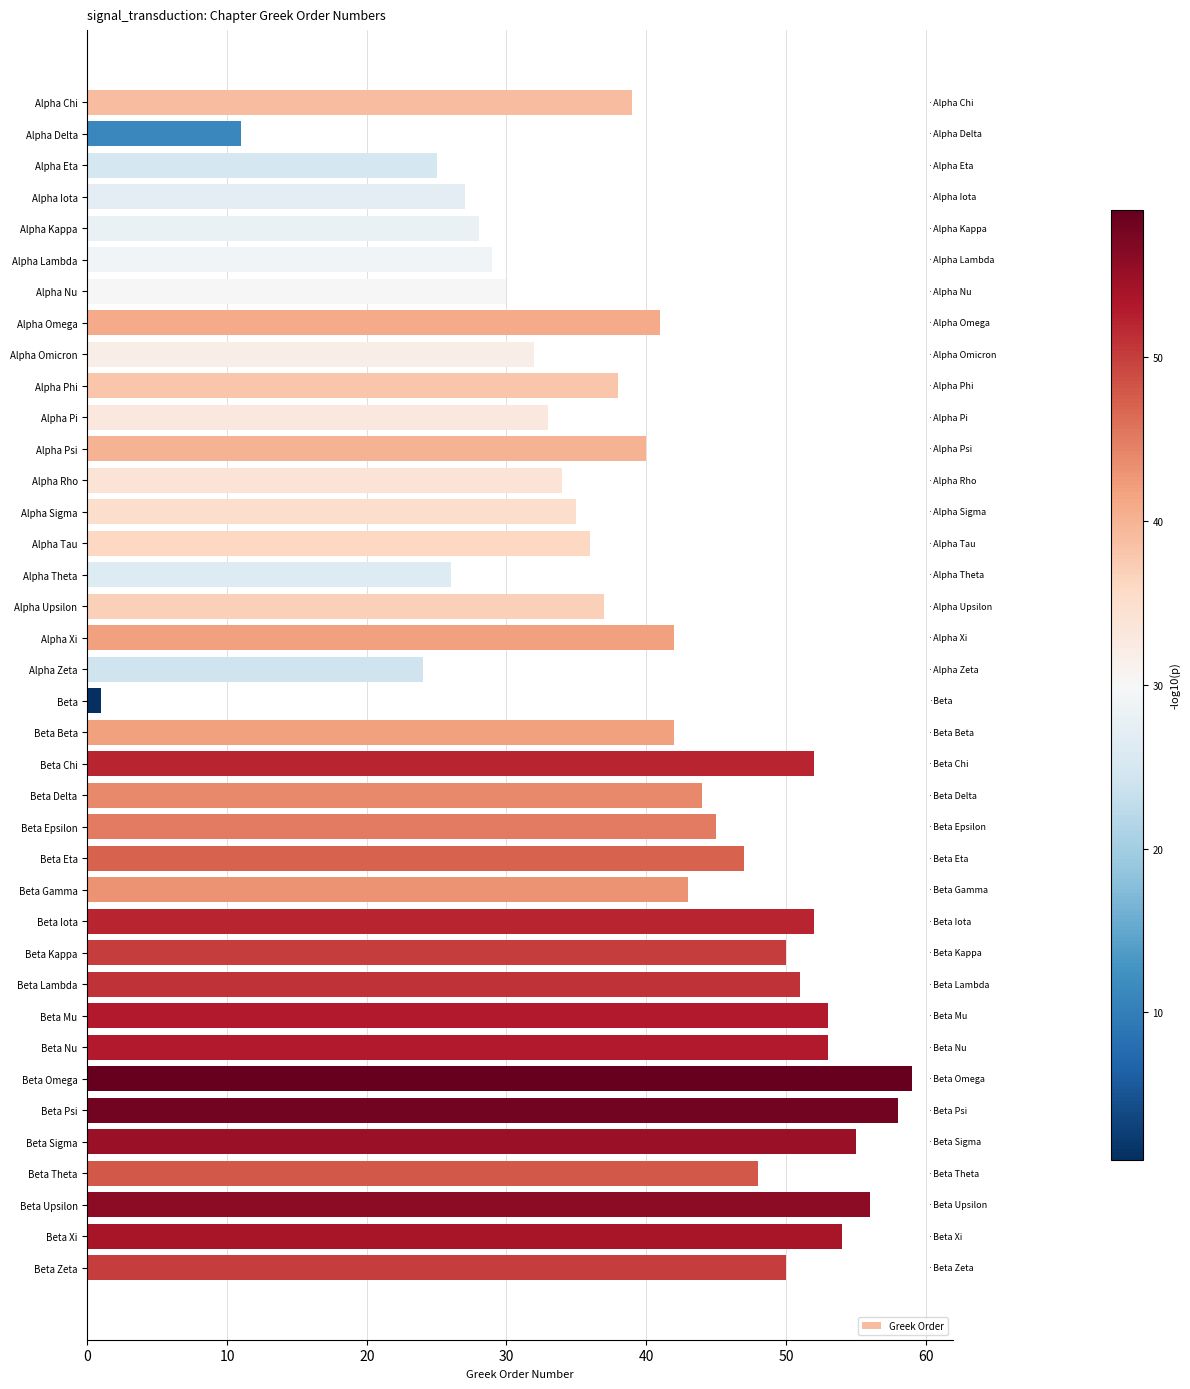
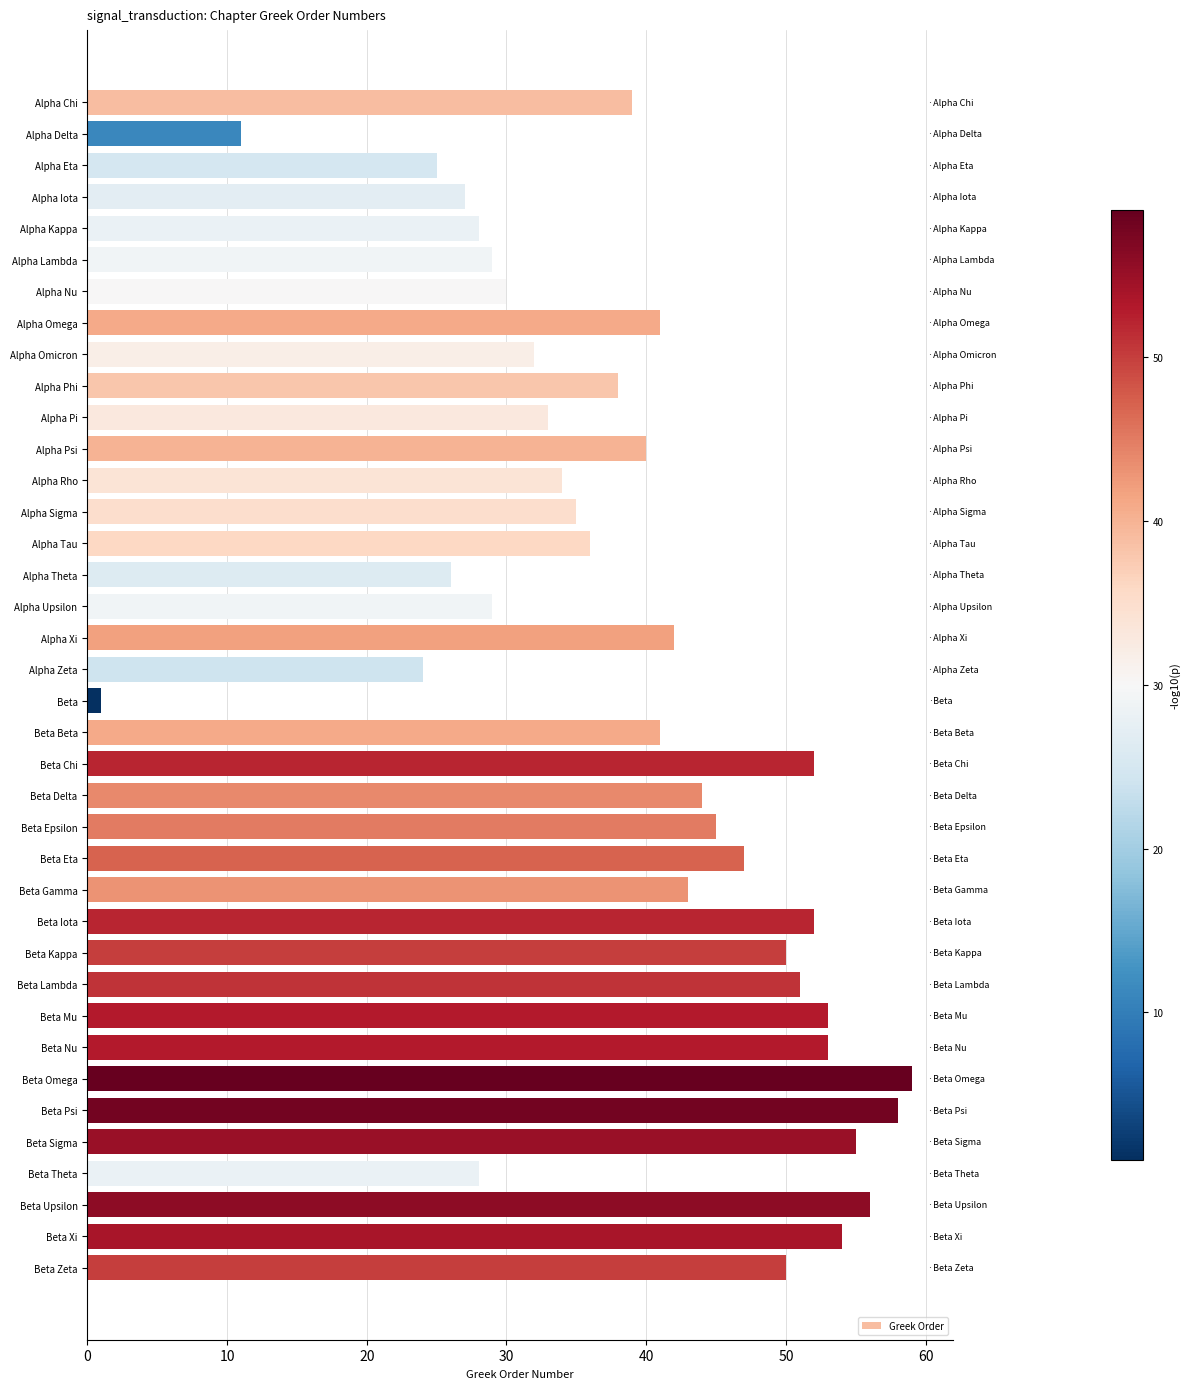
  {
    "Alpha Chi": 39,
    "Alpha Delta": 11,
    "Alpha Eta": 25,
    "Alpha Iota": 27,
    "Alpha Kappa": 28,
    "Alpha Lambda": 29,
    "Alpha Nu": 30,
    "Alpha Omega": 41,
    "Alpha Omicron": 32,
    "Alpha Phi": 38,
    "Alpha Pi": 33,
    "Alpha Psi": 40,
    "Alpha Rho": 34,
    "Alpha Sigma": 35,
    "Alpha Tau": 36,
    "Alpha Theta": 26,
-   "Alpha Upsilon": 37,
+   "Alpha Upsilon": 29,
    "Alpha Xi": 42,
    "Alpha Zeta": 24,
    "Beta": 1,
-   "Beta Beta": 42,
+   "Beta Beta": 41,
    "Beta Chi": 52,
    "Beta Delta": 44,
    "Beta Epsilon": 45,
    "Beta Eta": 47,
    "Beta Gamma": 43,
    "Beta Iota": 52,
    "Beta Kappa": 50,
    "Beta Lambda": 51,
    "Beta Mu": 53,
    "Beta Nu": 53,
    "Beta Omega": 59,
    "Beta Psi": 58,
    "Beta Sigma": 55,
-   "Beta Theta": 48,
+   "Beta Theta": 28,
    "Beta Upsilon": 56,
    "Beta Xi": 54,
    "Beta Zeta": 50
  }
